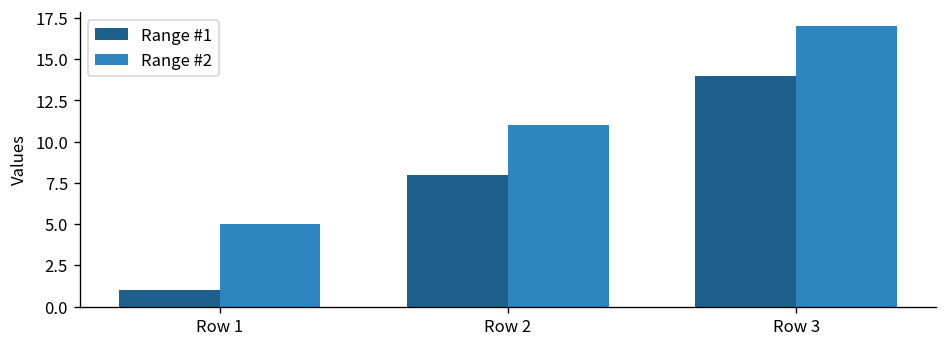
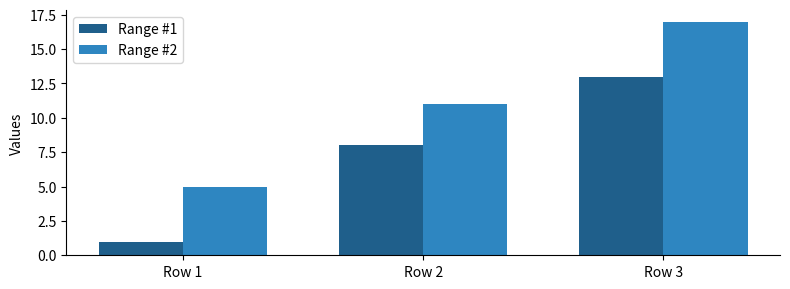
  {
    "Range #1": {
      "Row 1": 1,
      "Row 2": 8,
-     "Row 3": 14
+     "Row 3": 13
    },
    "Range #2": {
      "Row 1": 5,
      "Row 2": 11,
      "Row 3": 17
    }
  }
